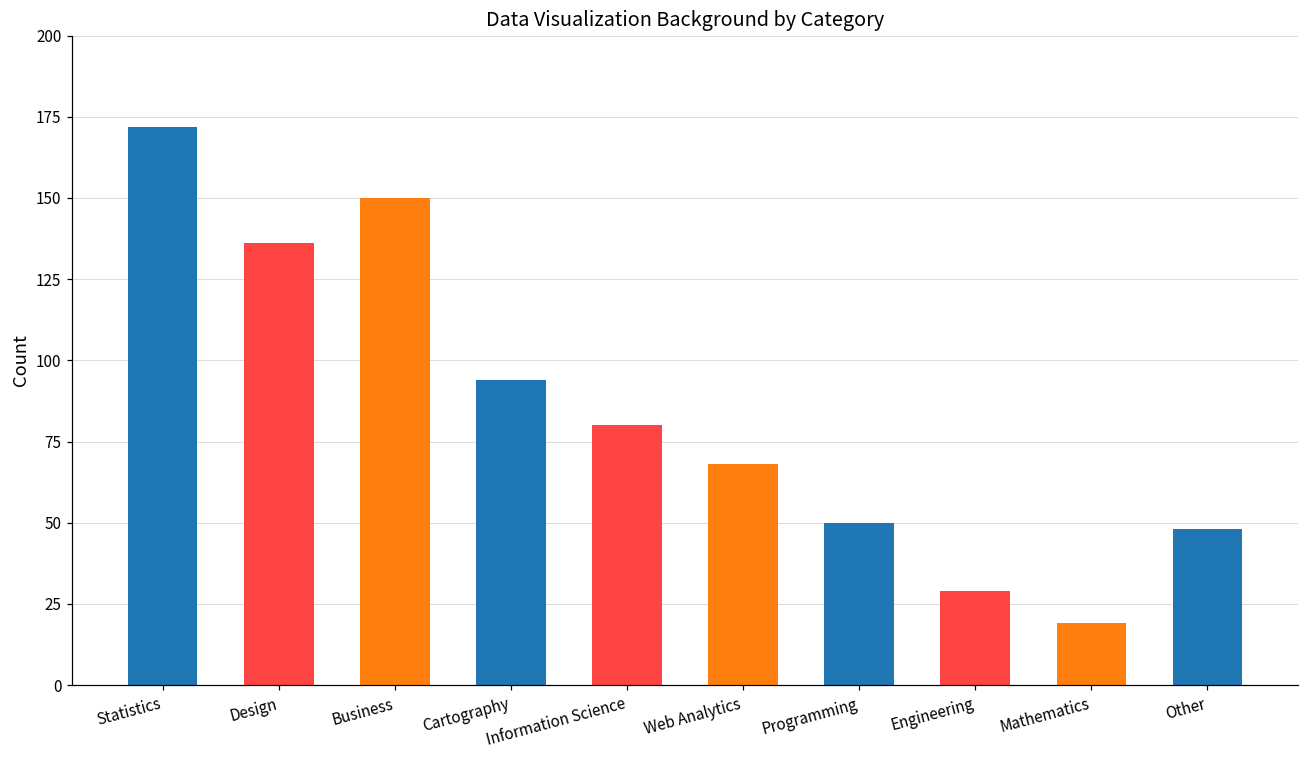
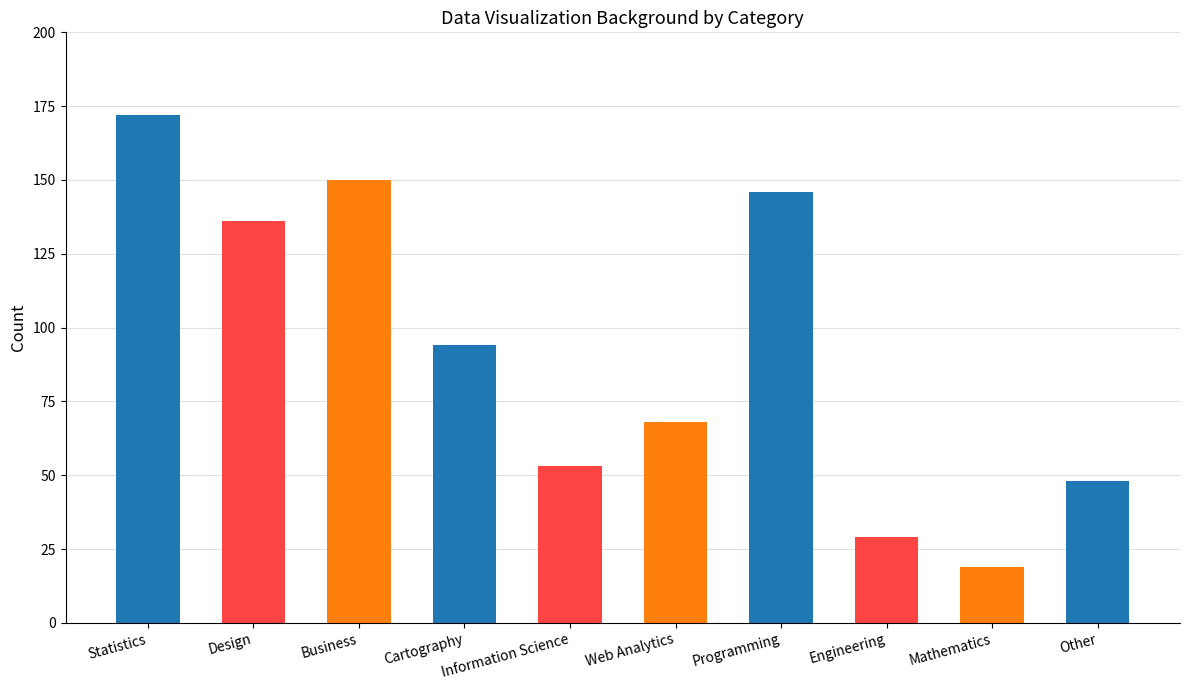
  {
    "Statistics": 172,
    "Design": 136,
    "Business": 150,
    "Cartography": 94,
-   "Information Science": 80,
+   "Information Science": 53,
    "Web Analytics": 68,
-   "Programming": 50,
+   "Programming": 146,
    "Engineering": 29,
    "Mathematics": 19,
    "Other": 48
  }
